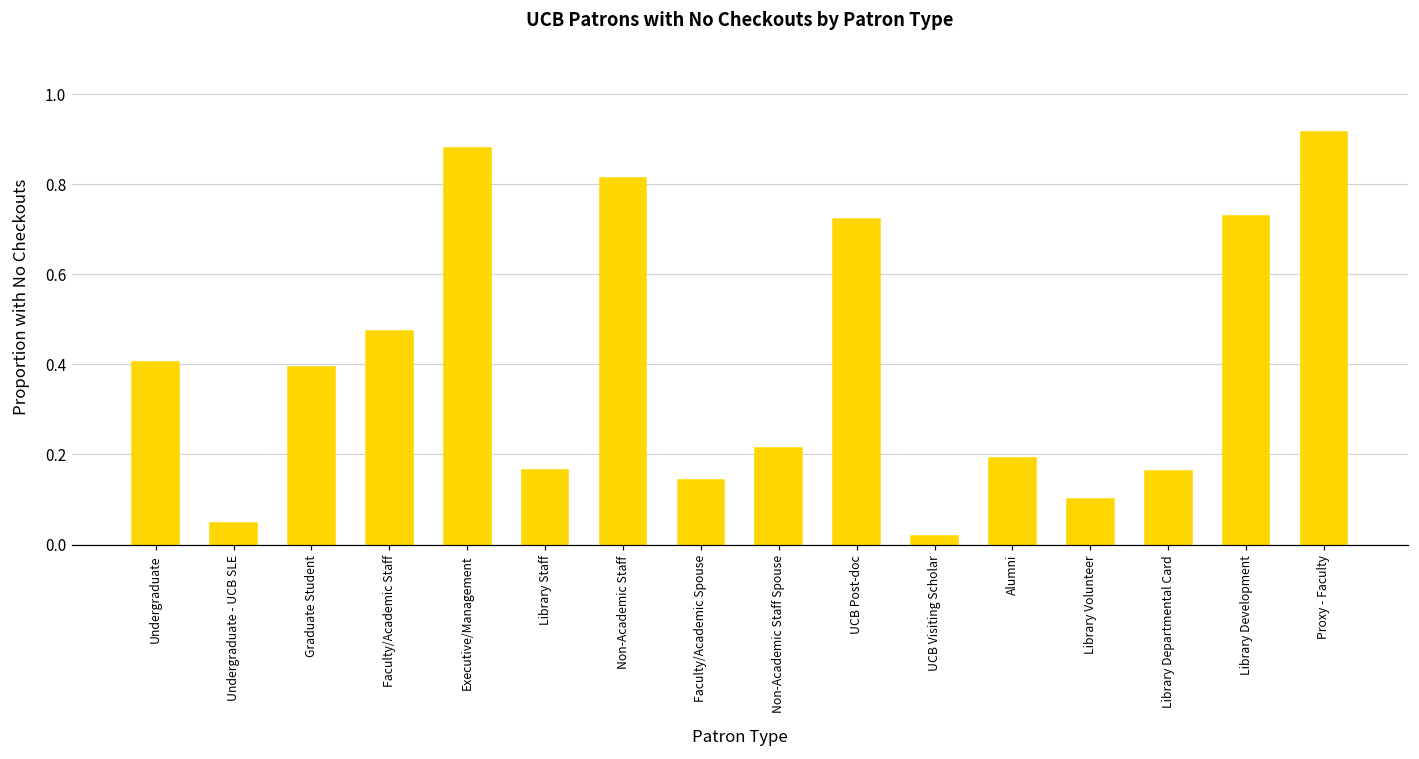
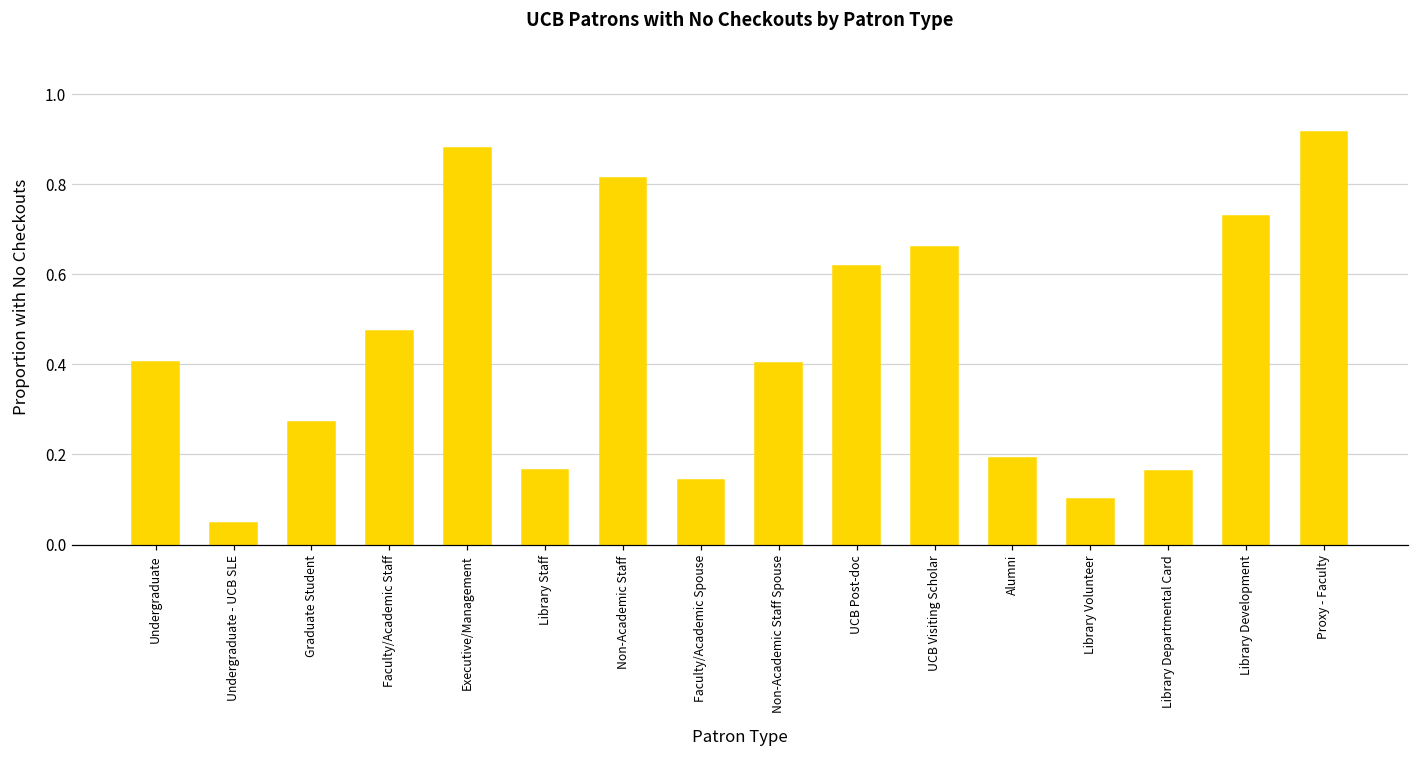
  {
    "Undergraduate": 0.41,
    "Undergraduate - UCB SLE": 0.05,
-   "Graduate Student": 0.40,
+   "Graduate Student": 0.27,
    "Faculty/Academic Staff": 0.47,
    "Executive/Management": 0.88,
    "Library Staff": 0.17,
    "Non-Academic Staff": 0.81,
    "Faculty/Academic Spouse": 0.14,
-   "Non-Academic Staff Spouse": 0.21,
-   "UCB Post-doc": 0.72,
-   "UCB Visiting Scholar": 0.02,
+   "Non-Academic Staff Spouse": 0.40,
+   "UCB Post-doc": 0.62,
+   "UCB Visiting Scholar": 0.66,
    "Alumni": 0.19,
    "Library Volunteer": 0.10,
    "Library Departmental Card": 0.16,
    "Library Development": 0.73,
    "Proxy - Faculty": 0.92
  }
